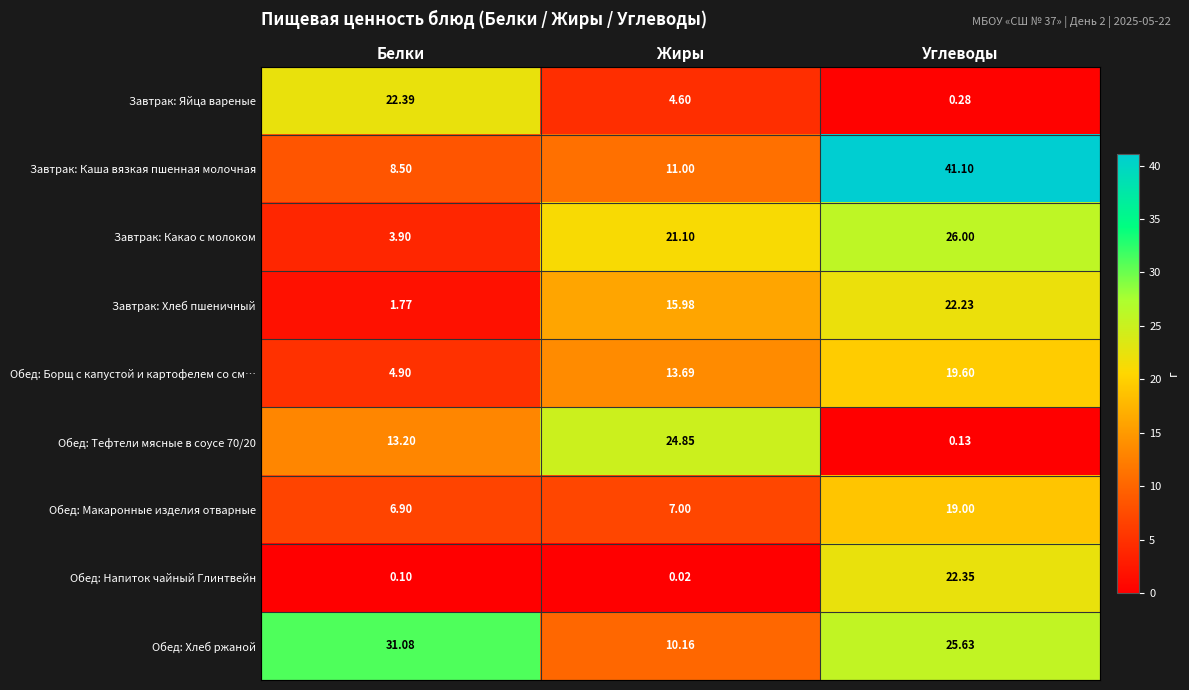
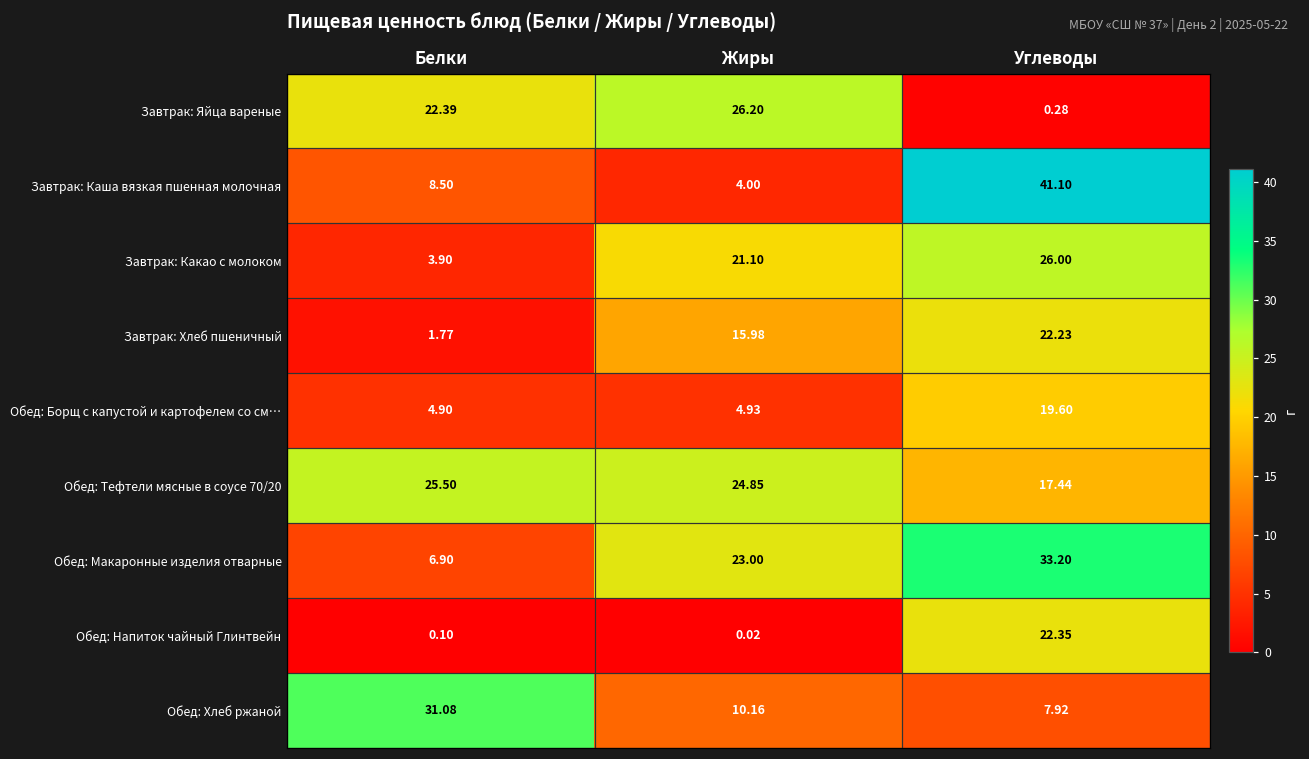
  {
    "Завтрак: Яйца вареные": {
      "Белки": 22.39,
-     "Жиры": 4.60,
+     "Жиры": 26.20,
      "Углеводы": 0.28
    },
    "Завтрак: Каша вязкая пшенная молочная": {
      "Белки": 8.50,
-     "Жиры": 11.00,
+     "Жиры": 4.00,
      "Углеводы": 41.10
    },
    "Завтрак: Какао с молоком": {
      "Белки": 3.90,
      "Жиры": 21.10,
      "Углеводы": 26.00
    },
    "Завтрак: Хлеб пшеничный": {
      "Белки": 1.77,
      "Жиры": 15.98,
      "Углеводы": 22.23
    },
    "Обед: Борщ с капустой и картофелем со см…": {
      "Белки": 4.90,
-     "Жиры": 13.69,
+     "Жиры": 4.93,
      "Углеводы": 19.60
    },
    "Обед: Тефтели мясные в соусе 70/20": {
-     "Белки": 13.20,
+     "Белки": 25.50,
      "Жиры": 24.85,
-     "Углеводы": 0.13
+     "Углеводы": 17.44
    },
    "Обед: Макаронные изделия отварные": {
      "Белки": 6.90,
-     "Жиры": 7.00,
-     "Углеводы": 19.00
+     "Жиры": 23.00,
+     "Углеводы": 33.20
    },
    "Обед: Напиток чайный Глинтвейн": {
      "Белки": 0.10,
      "Жиры": 0.02,
      "Углеводы": 22.35
    },
    "Обед: Хлеб ржаной": {
      "Белки": 31.08,
      "Жиры": 10.16,
-     "Углеводы": 25.63
+     "Углеводы": 7.92
    }
  }
